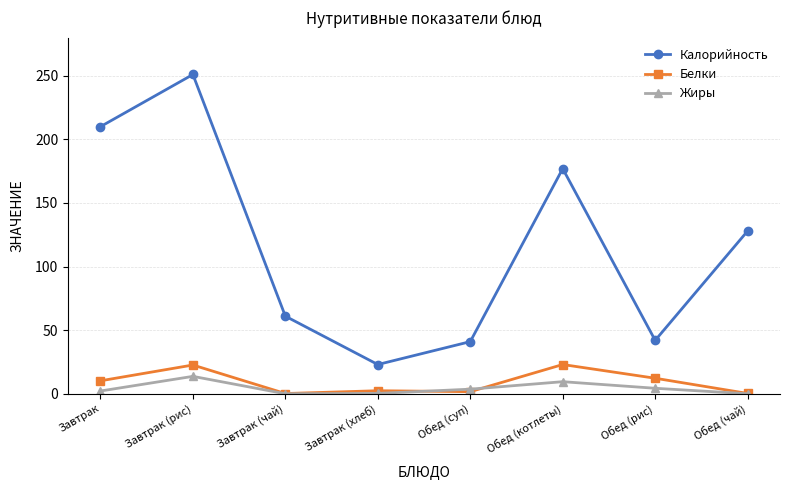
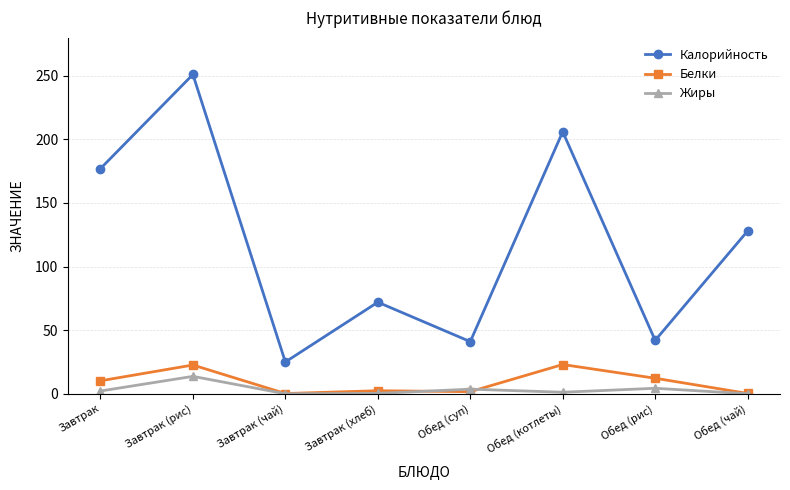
  {
    "Калорийность": {
-     "Завтрак": 210,
+     "Завтрак": 177,
      "Завтрак (рис)": 251,
-     "Завтрак (чай)": 61,
-     "Завтрак (хлеб)": 23,
+     "Завтрак (чай)": 25,
+     "Завтрак (хлеб)": 72,
      "Обед (суп)": 41,
-     "Обед (котлеты)": 177,
+     "Обед (котлеты)": 206,
      "Обед (рис)": 42,
      "Обед (чай)": 128
    },
    "Белки": {
      "Завтрак": 10,
      "Завтрак (рис)": 23,
      "Завтрак (хлеб)": 2,
      "Обед (котлеты)": 23,
      "Обед (рис)": 12
    },
    "Жиры": {
      "Завтрак": 2,
      "Завтрак (рис)": 14,
      "Завтрак (хлеб)": 0,
-     "Обед (котлеты)": 10,
+     "Обед (котлеты)": 1,
      "Обед (рис)": 4
    }
  }
